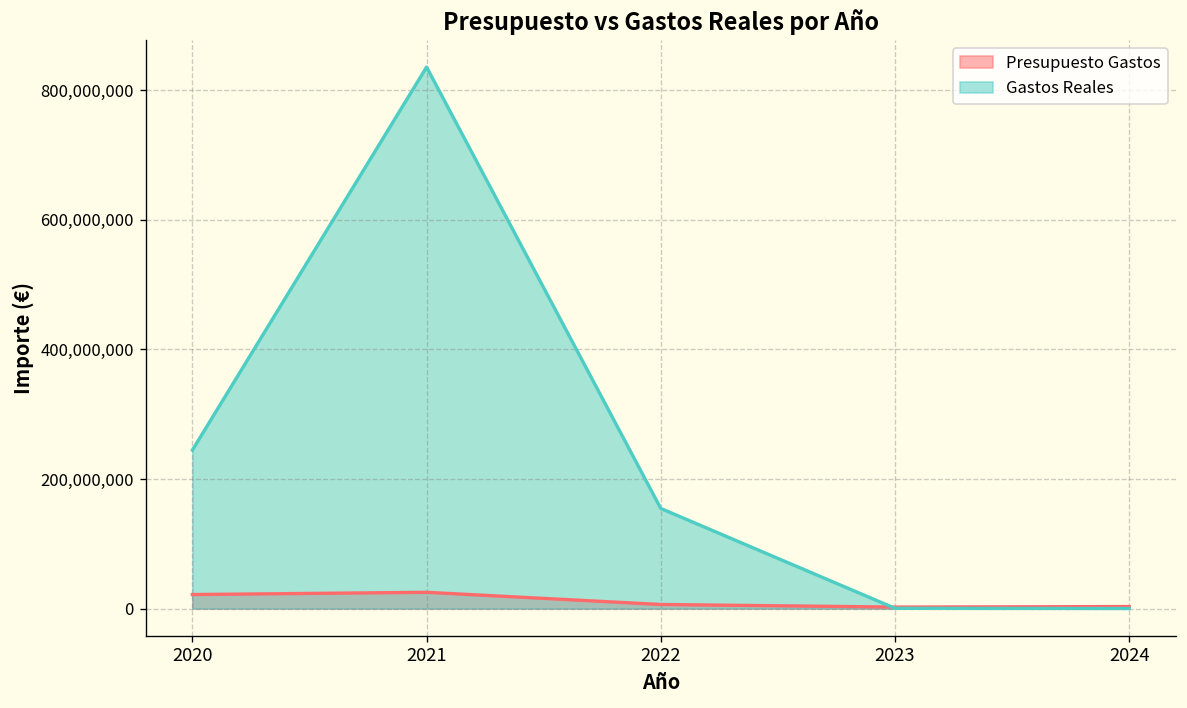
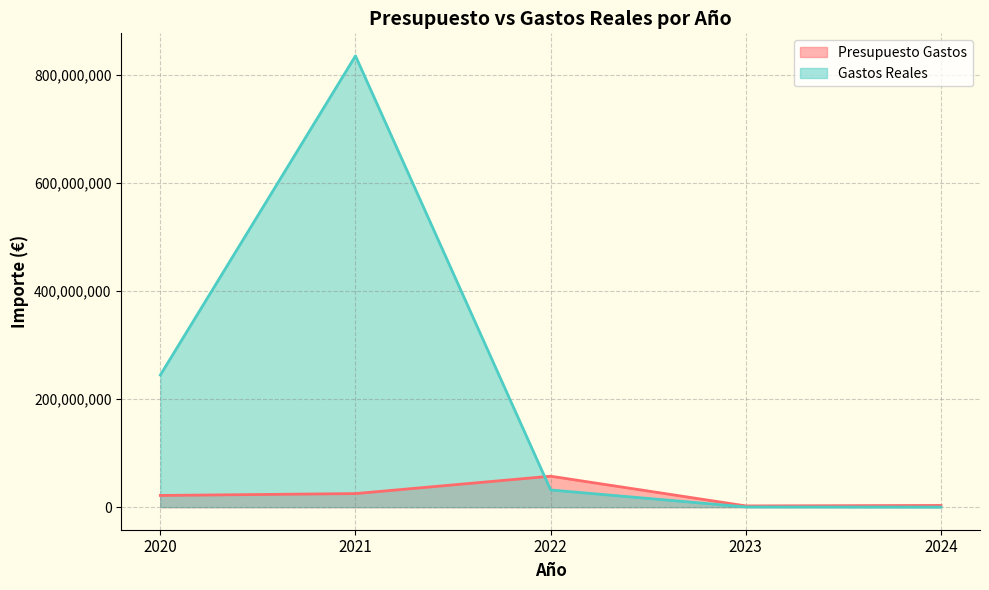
  {
    "Presupuesto Gastos": {
      "2020": "20,000,000",
      "2021": "30,000,000",
-     "2022": "10,000,000"
+     "2022": "60,000,000"
    },
    "Gastos Reales": {
      "2020": "240,000,000",
      "2021": "840,000,000",
-     "2022": "150,000,000"
+     "2022": "30,000,000"
    }
  }
